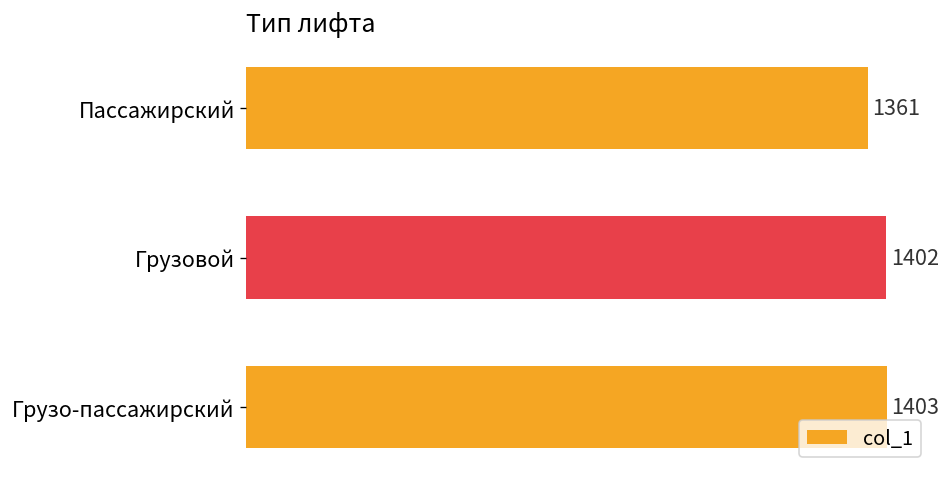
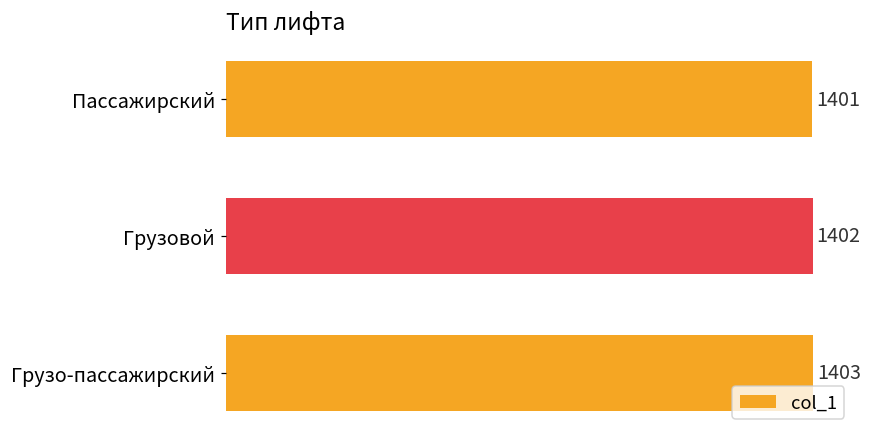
  {
-   "Пассажирский": 1361,
+   "Пассажирский": 1401,
    "Грузовой": 1402,
    "Грузо-пассажирский": 1403
  }
